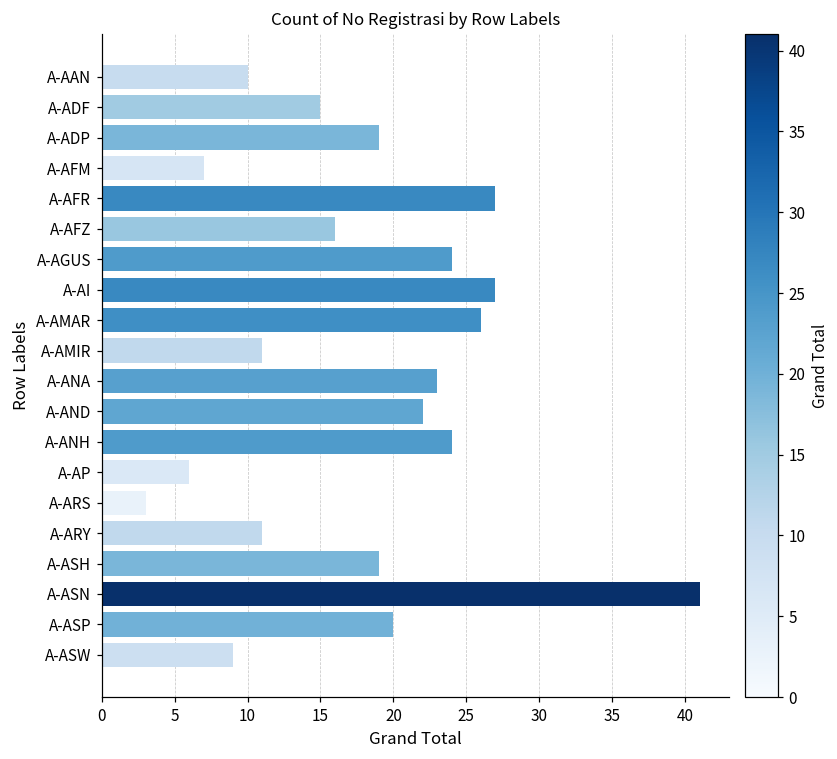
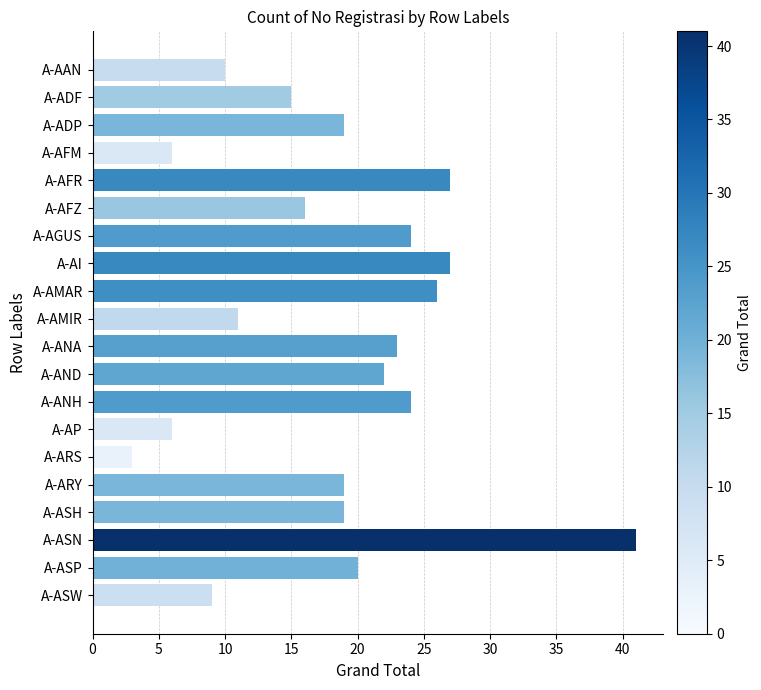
  {
    "A-AAN": 10,
    "A-ADF": 15,
    "A-ADP": 19,
-   "A-AFM": 7,
+   "A-AFM": 6,
    "A-AFR": 27,
    "A-AFZ": 16,
    "A-AGUS": 24,
    "A-AI": 27,
    "A-AMAR": 26,
    "A-AMIR": 11,
    "A-ANA": 23,
    "A-AND": 22,
    "A-ANH": 24,
    "A-AP": 6,
    "A-ARS": 3,
-   "A-ARY": 11,
+   "A-ARY": 19,
    "A-ASH": 19,
    "A-ASN": 41,
    "A-ASP": 20,
    "A-ASW": 9
  }
